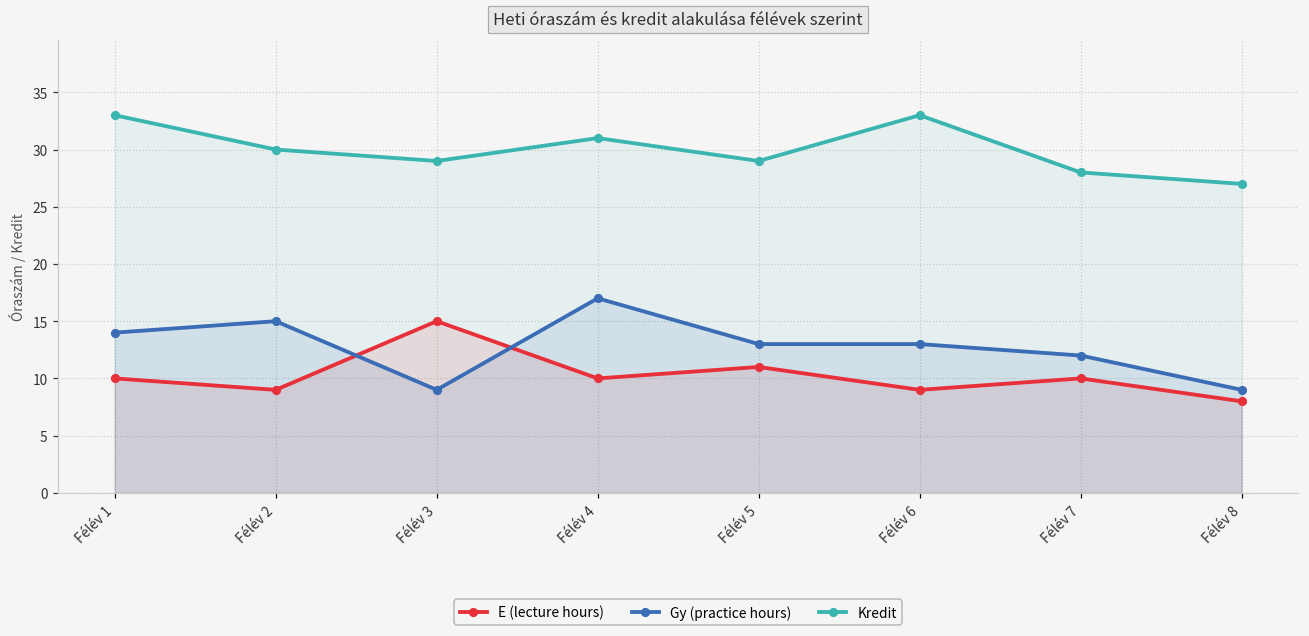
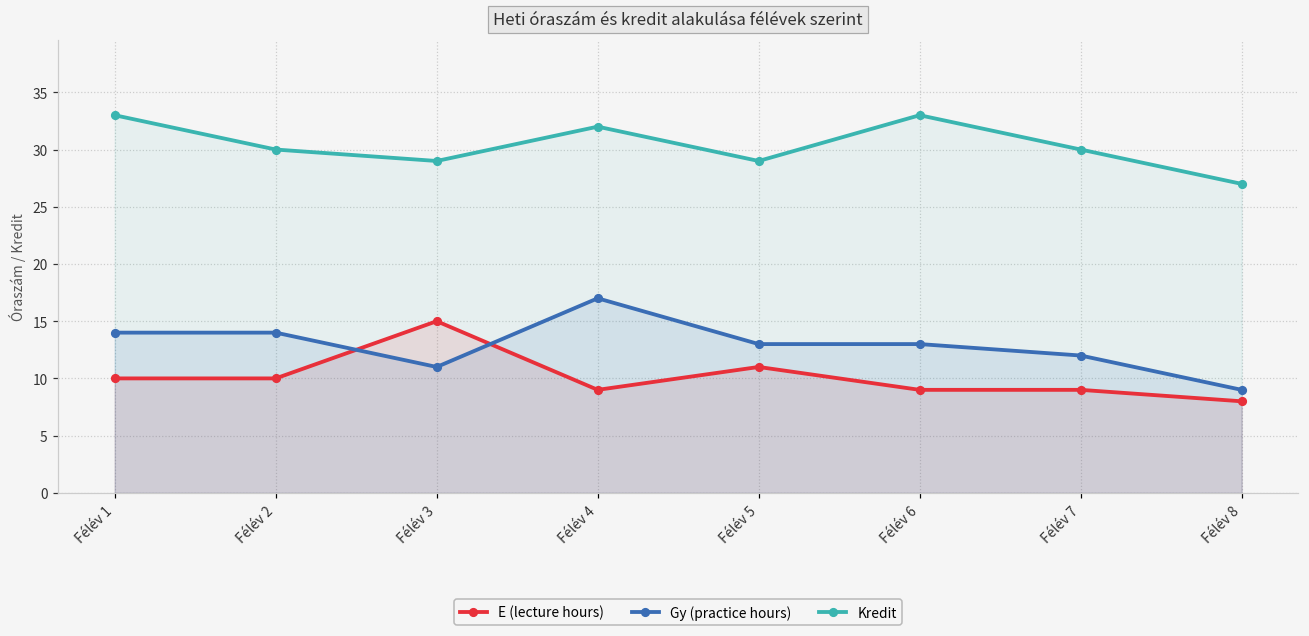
  {
    "E (lecture hours)": {
      "Félév 1": 10,
-     "Félév 2": 9,
+     "Félév 2": 10,
      "Félév 3": 15,
-     "Félév 4": 10,
+     "Félév 4": 9,
      "Félév 5": 11,
      "Félév 6": 9,
-     "Félév 7": 10,
+     "Félév 7": 9,
      "Félév 8": 8
    },
    "Gy (practice hours)": {
      "Félév 1": 14,
-     "Félév 2": 15,
-     "Félév 3": 9,
+     "Félév 2": 14,
+     "Félév 3": 11,
      "Félév 4": 17,
      "Félév 5": 13,
      "Félév 6": 13,
      "Félév 7": 12,
      "Félév 8": 9
    },
    "Kredit": {
      "Félév 1": 33,
      "Félév 2": 30,
      "Félév 3": 29,
-     "Félév 4": 31,
+     "Félév 4": 32,
      "Félév 5": 29,
      "Félév 6": 33,
-     "Félév 7": 28,
+     "Félév 7": 30,
      "Félév 8": 27
    }
  }
